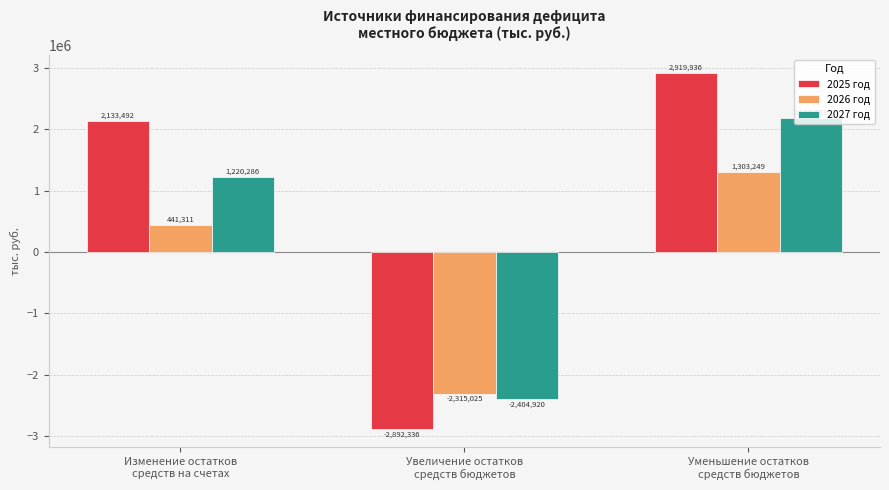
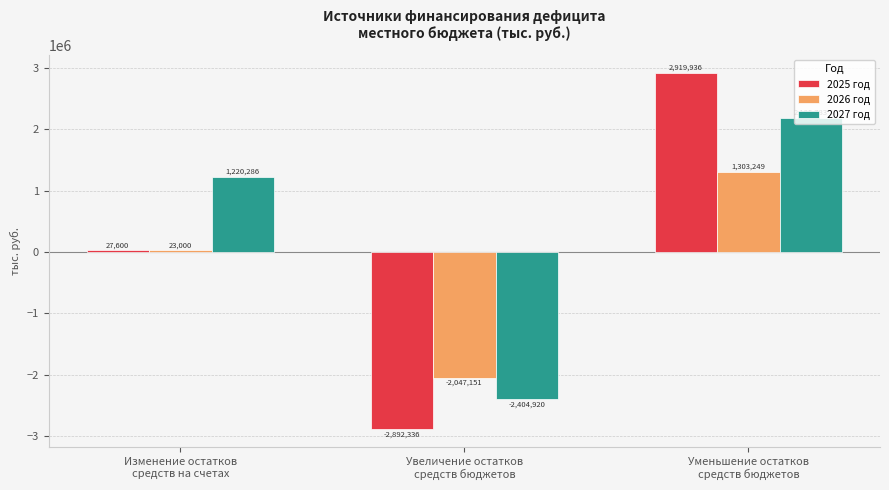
  {
    "2025 год": {
-     "Изменение остатков средств на счетах": "2,133,492",
+     "Изменение остатков средств на счетах": "27,600",
      "Увеличение остатков средств бюджетов": "-2,892,336",
      "Уменьшение остатков средств бюджетов": "2,919,936"
    },
    "2026 год": {
-     "Изменение остатков средств на счетах": "441,311",
-     "Увеличение остатков средств бюджетов": "-2,315,025",
+     "Изменение остатков средств на счетах": "23,000",
+     "Увеличение остатков средств бюджетов": "-2,047,151",
      "Уменьшение остатков средств бюджетов": "1,303,249"
    },
    "2027 год": {
      "Изменение остатков средств на счетах": "1,220,286",
      "Увеличение остатков средств бюджетов": "-2,404,920"
    }
  }
